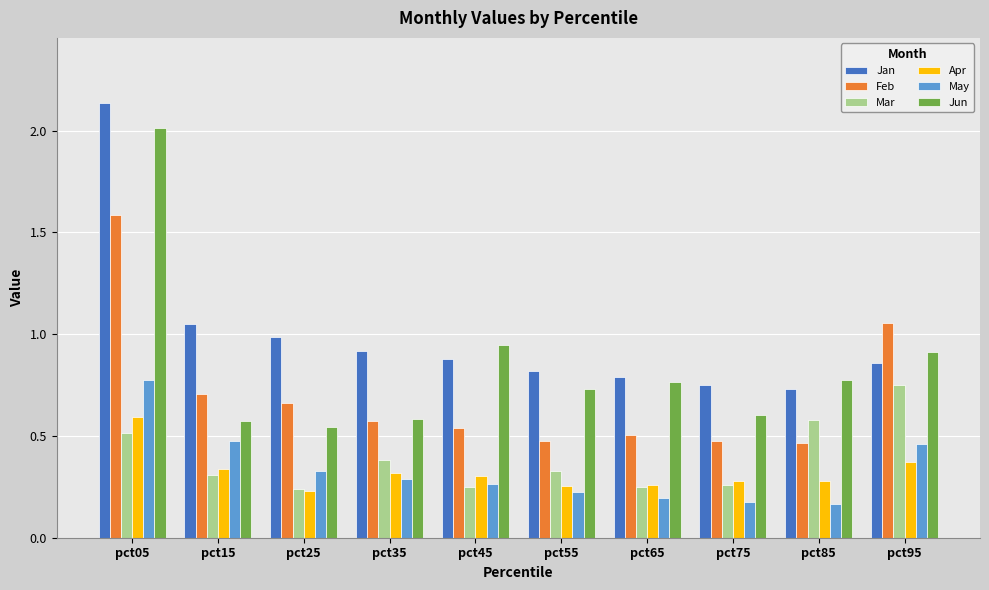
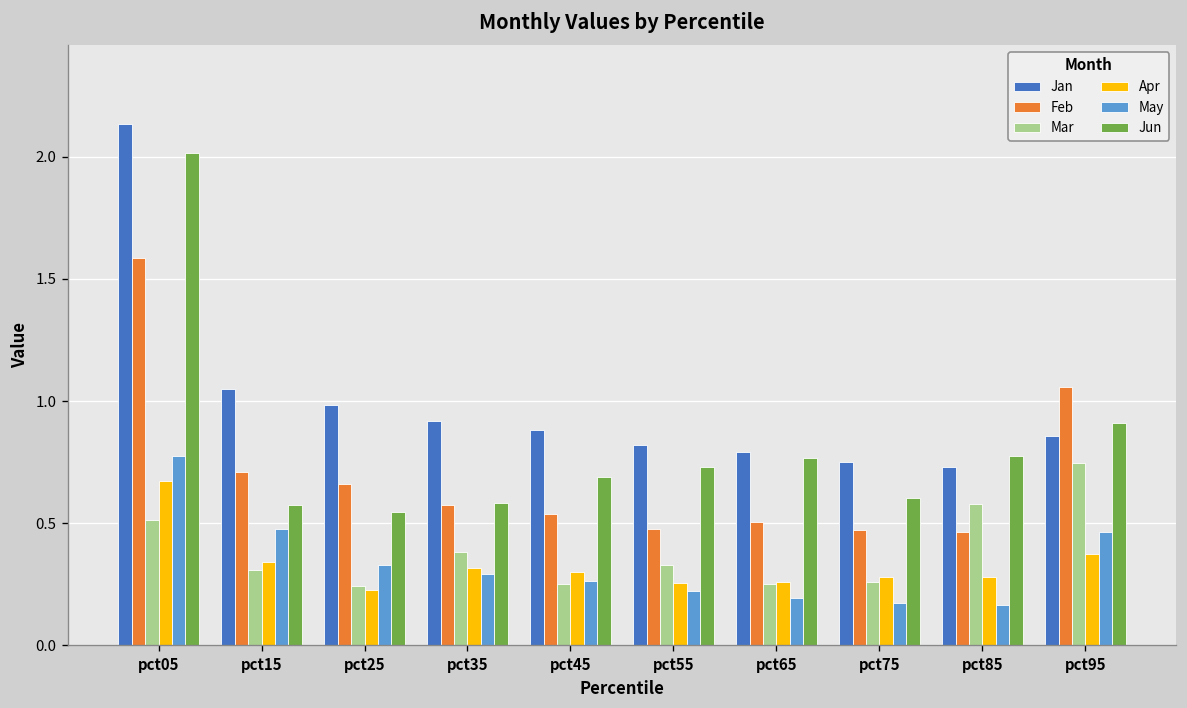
  {
    "Feb": {
      "pct05": 1.59,
      "pct15": 0.71,
      "pct25": 0.66,
      "pct35": 0.57,
      "pct45": 0.54,
      "pct55": 0.48,
      "pct65": 0.51,
      "pct75": 0.47,
      "pct85": 0.46,
      "pct95": 1.06
    },
    "Mar": {
      "pct05": 0.51,
      "pct15": 0.31,
      "pct25": 0.24,
      "pct35": 0.38,
      "pct45": 0.25,
      "pct55": 0.33,
      "pct65": 0.25,
      "pct75": 0.26,
      "pct85": 0.58,
      "pct95": 0.75
    },
    "Apr": {
-     "pct05": 0.59,
+     "pct05": 0.67,
      "pct15": 0.34,
      "pct25": 0.23,
      "pct35": 0.32,
      "pct45": 0.30,
      "pct55": 0.25,
      "pct65": 0.26,
      "pct75": 0.28,
      "pct85": 0.28,
      "pct95": 0.37
    },
    "Jun": {
      "pct05": 2.02,
      "pct15": 0.57,
      "pct25": 0.55,
      "pct35": 0.58,
-     "pct45": 0.95,
+     "pct45": 0.69,
      "pct55": 0.73,
      "pct65": 0.77,
      "pct75": 0.60,
      "pct85": 0.78,
      "pct95": 0.91
    }
  }
